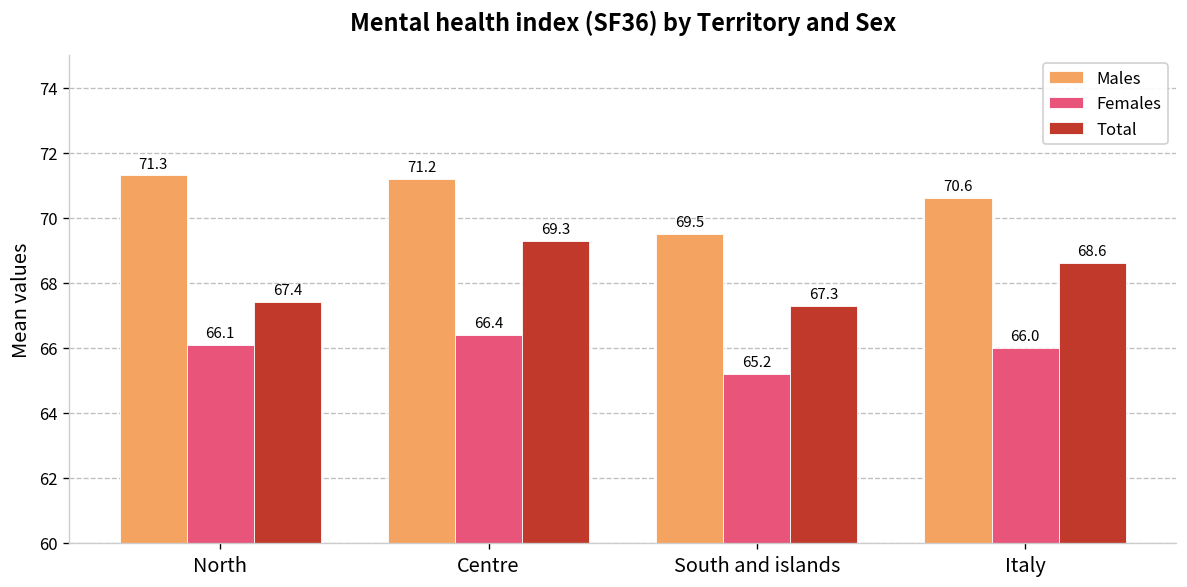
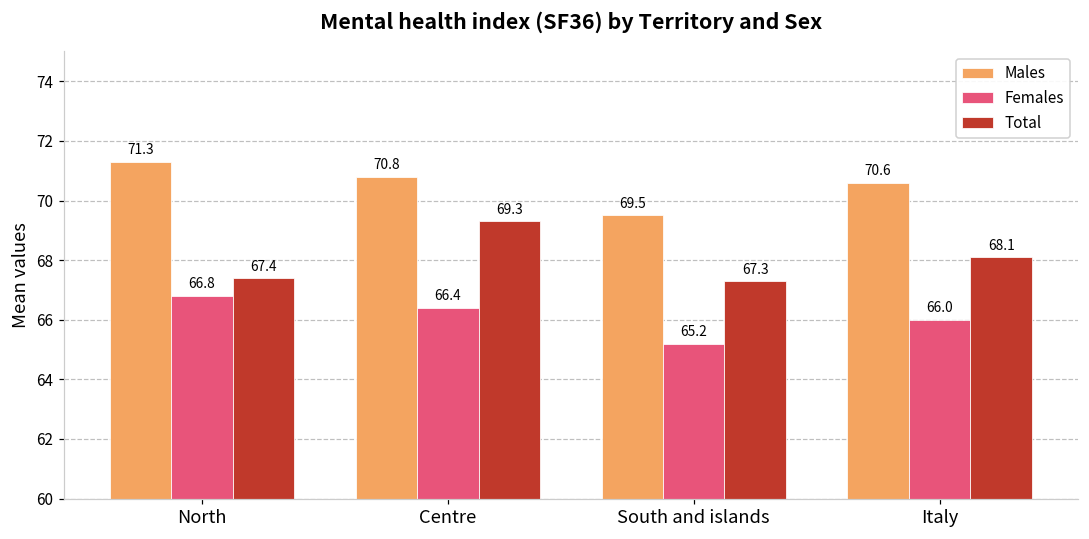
  {
    "Males": {
      "North": 71.3,
-     "Centre": 71.2,
+     "Centre": 70.8,
      "South and islands": 69.5,
      "Italy": 70.6
    },
    "Females": {
-     "North": 66.1,
+     "North": 66.8,
      "Centre": 66.4,
      "South and islands": 65.2,
      "Italy": 66.0
    },
    "Total": {
      "North": 67.4,
      "Centre": 69.3,
      "South and islands": 67.3,
-     "Italy": 68.6
+     "Italy": 68.1
    }
  }
